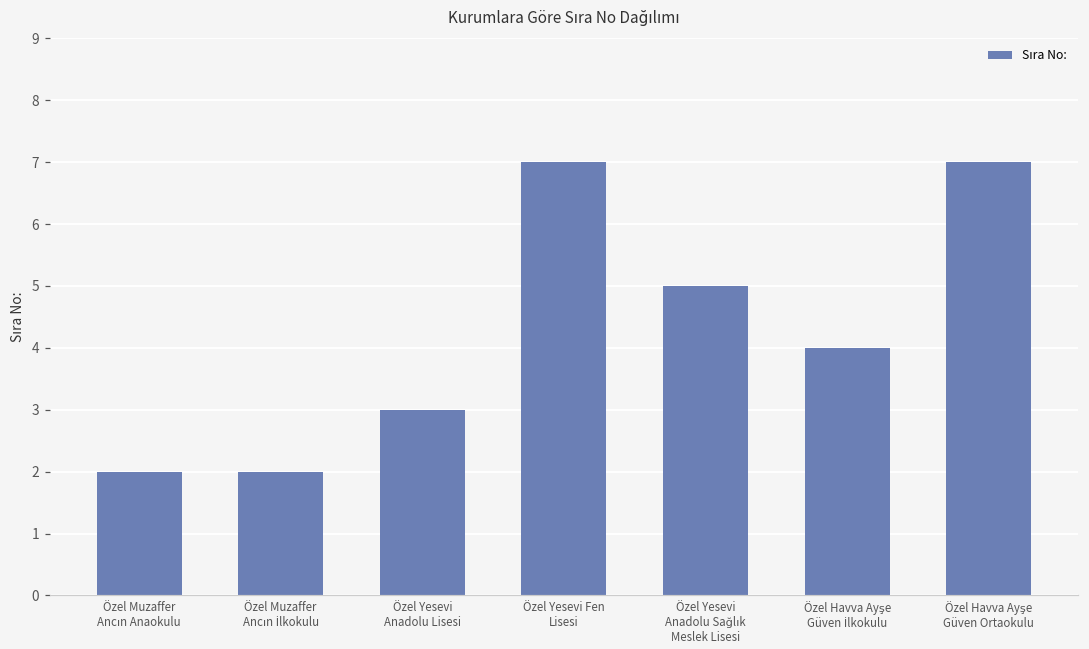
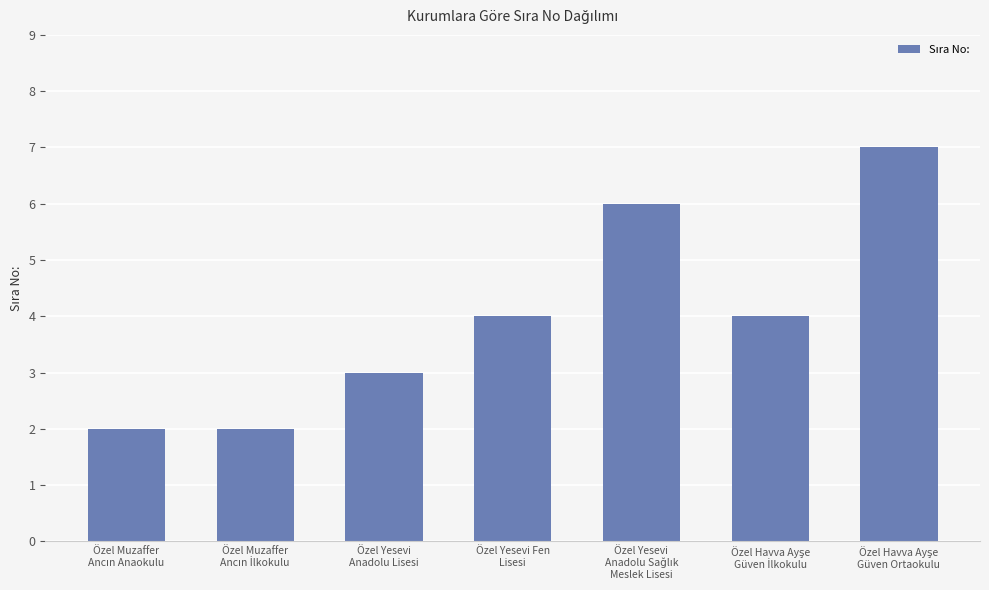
  {
    "Özel Muzaffer Ancın Anaokulu": 2,
    "Özel Muzaffer Ancın İlkokulu": 2,
    "Özel Yesevi Anadolu Lisesi": 3,
-   "Özel Yesevi Fen Lisesi": 7,
-   "Özel Yesevi Anadolu Sağlık Meslek Lisesi": 5,
+   "Özel Yesevi Fen Lisesi": 4,
+   "Özel Yesevi Anadolu Sağlık Meslek Lisesi": 6,
    "Özel Havva Ayşe Güven İlkokulu": 4,
    "Özel Havva Ayşe Güven Ortaokulu": 7
  }
